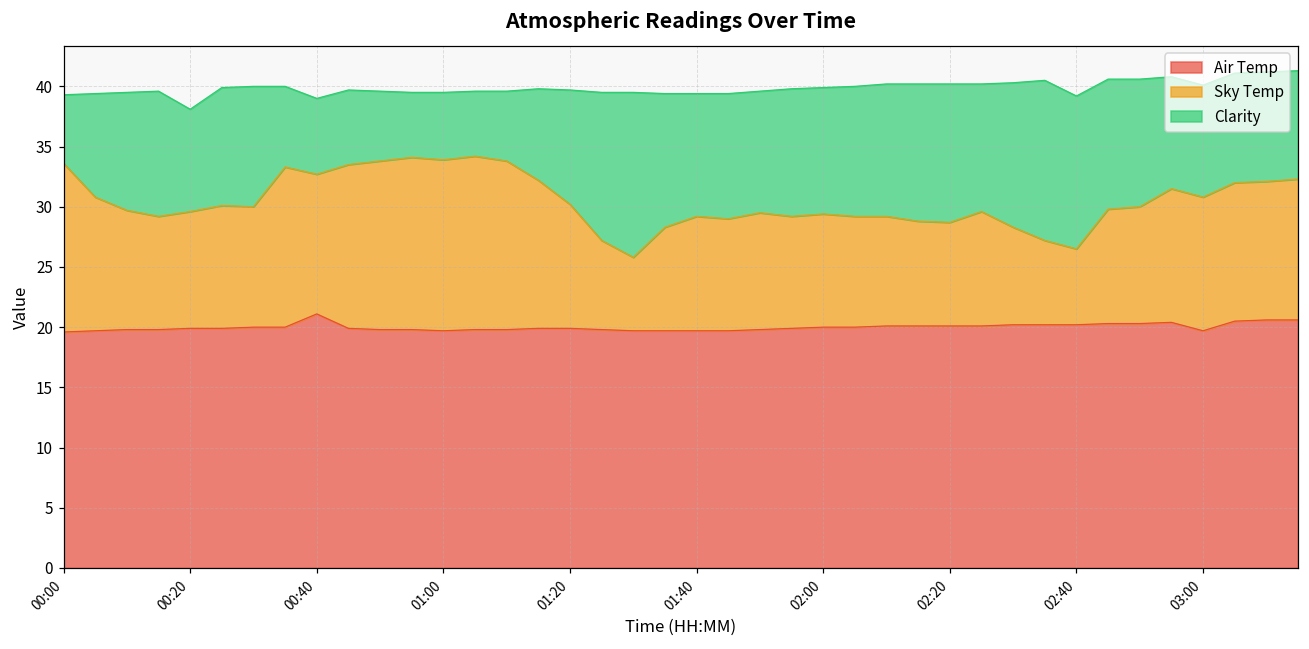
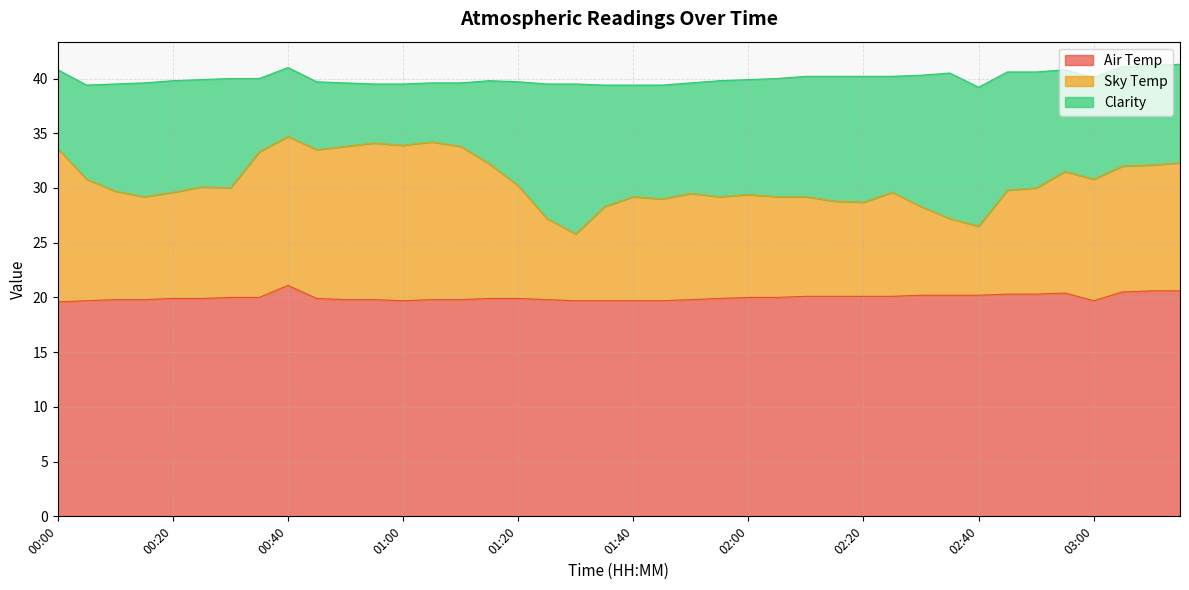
  {
    "Air Temp": {
      "00:00": 19.6,
      "00:20": 19.9,
      "00:40": 21.1,
      "01:00": 19.7,
      "01:20": 19.9,
      "01:40": 19.7,
      "02:00": 20.0,
      "02:20": 20.1,
      "02:40": 20.2,
      "03:00": 19.7
    },
    "Sky Temp": {
      "00:00": 14.0,
      "00:20": 9.7,
-     "00:40": 11.6,
+     "00:40": 13.6,
      "01:00": 14.2,
      "01:20": 10.3,
      "01:40": 9.5,
      "02:00": 9.4,
      "02:20": 8.6,
      "02:40": 6.3,
      "03:00": 11.1
    },
    "Clarity": {
-     "00:00": 5.7,
-     "00:20": 8.5,
+     "00:00": 7.2,
+     "00:20": 10.2,
      "00:40": 6.3,
      "01:00": 5.6,
      "01:20": 9.5,
      "01:40": 10.2,
      "02:00": 10.5,
      "02:20": 11.5,
      "02:40": 12.7
    }
  }
